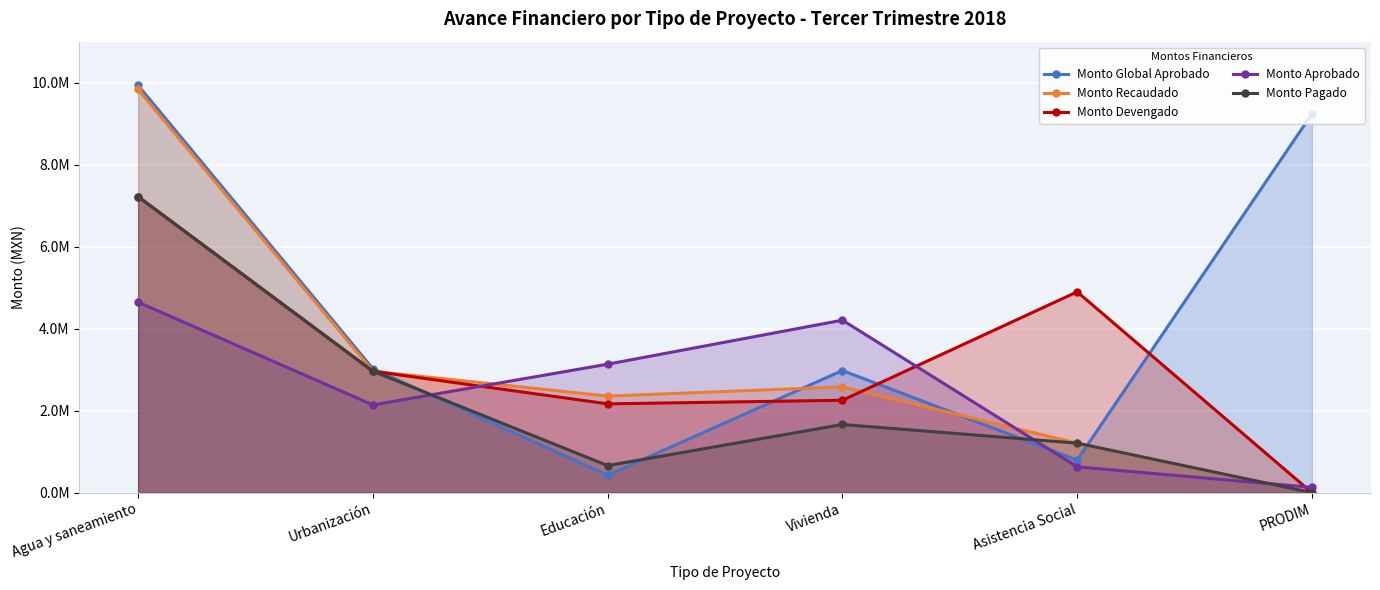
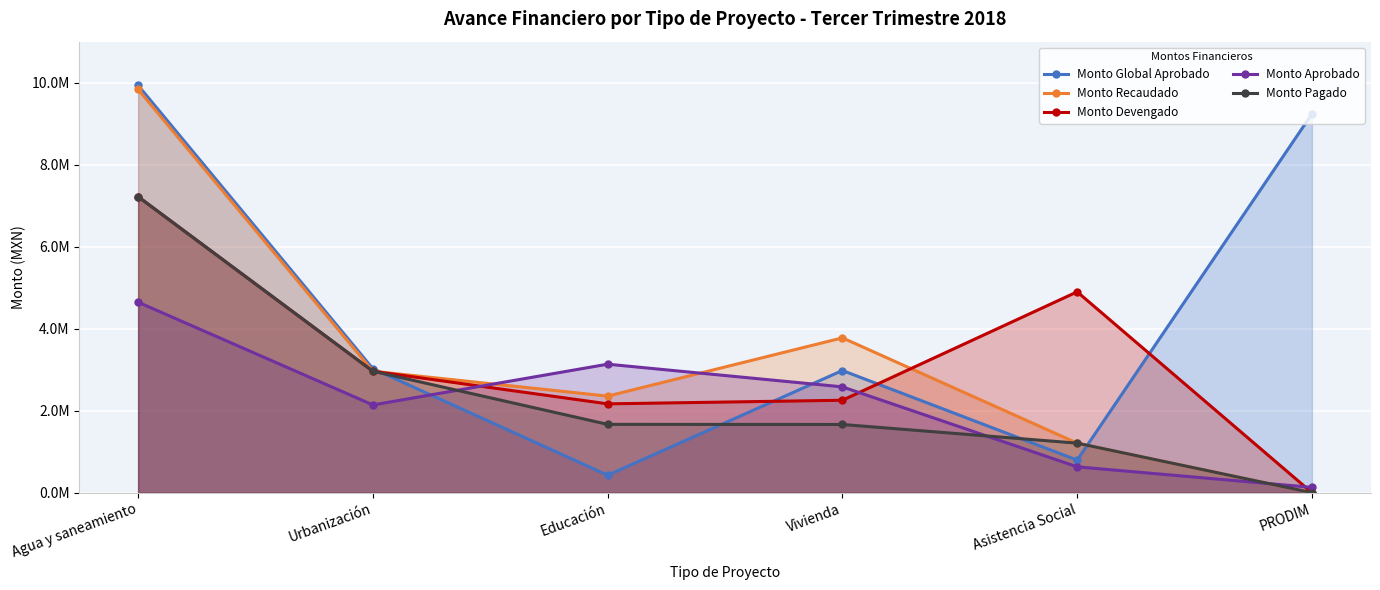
  {
    "Monto Global Aprobado": {
      "Agua y saneamiento": 9900000,
      "Educación": 400000,
      "Vivienda": 3000000,
      "Asistencia Social": 800000
    },
    "Monto Recaudado": {
      "Agua y saneamiento": 9800000,
      "Educación": 2400000,
-     "Vivienda": 2600000
+     "Vivienda": 3800000
    },
    "Monto Devengado": {
      "Educación": 2200000,
      "Vivienda": 2300000,
      "Asistencia Social": 4900000
    },
    "Monto Aprobado": {
      "Agua y saneamiento": 4600000,
      "Urbanización": 2100000,
      "Educación": 3100000,
-     "Vivienda": 4200000,
+     "Vivienda": 2600000,
      "Asistencia Social": 600000,
      "PRODIM": 100000
    },
    "Monto Pagado": {
-     "Educación": 700000,
+     "Educación": 1700000,
      "Vivienda": 1700000
    }
  }
